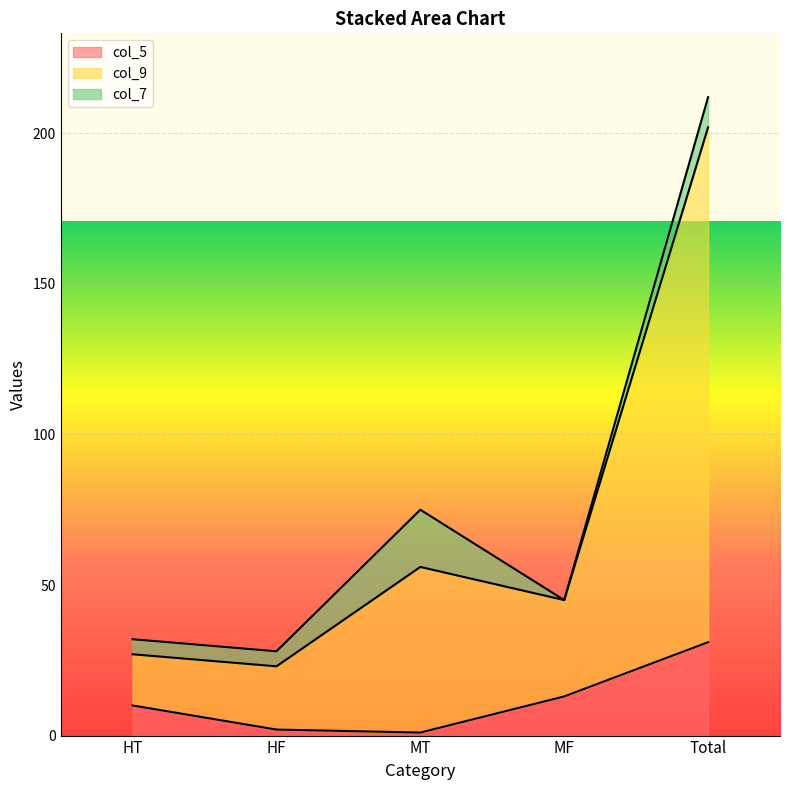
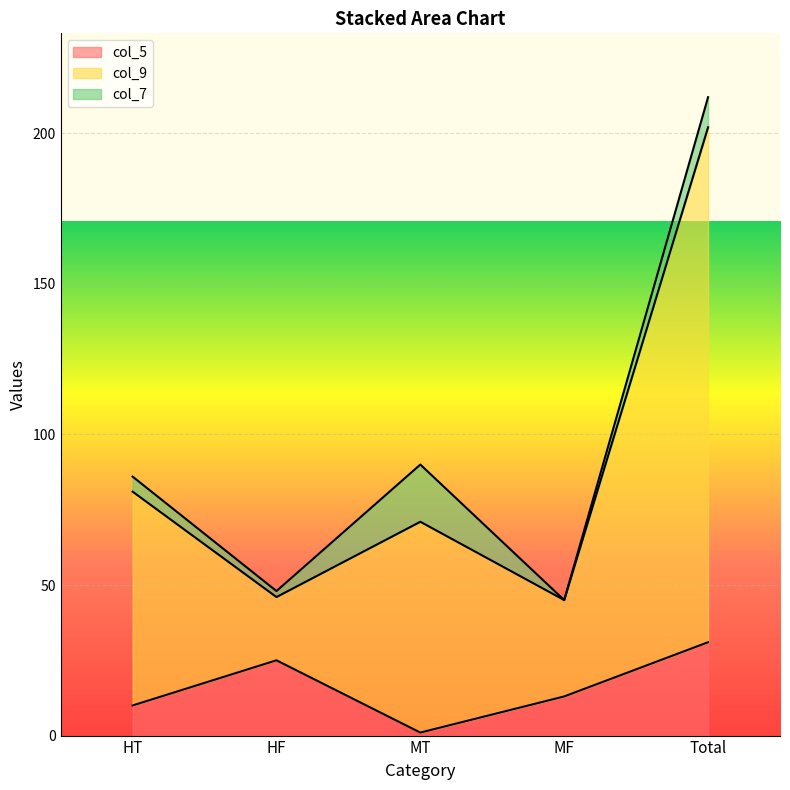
  {
    "col_5": {
      "HT": 10,
-     "HF": 2,
+     "HF": 25,
      "MT": 1,
      "MF": 13,
      "Total": 31
    },
    "col_9": {
-     "HT": 17,
+     "HT": 71,
      "HF": 21,
-     "MT": 55,
+     "MT": 70,
      "Total": 171
    },
    "col_7": {
      "HT": 5,
-     "HF": 5,
+     "HF": 2,
      "MT": 19,
      "Total": 10
    }
  }
